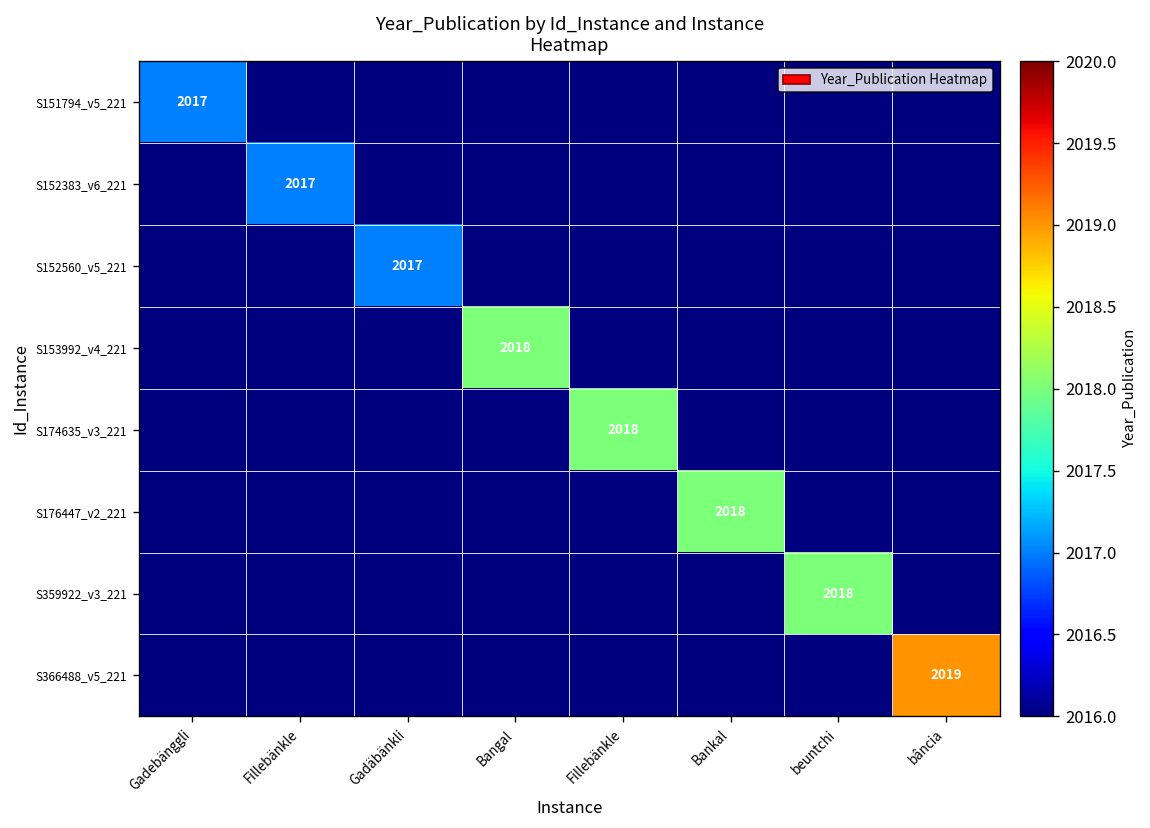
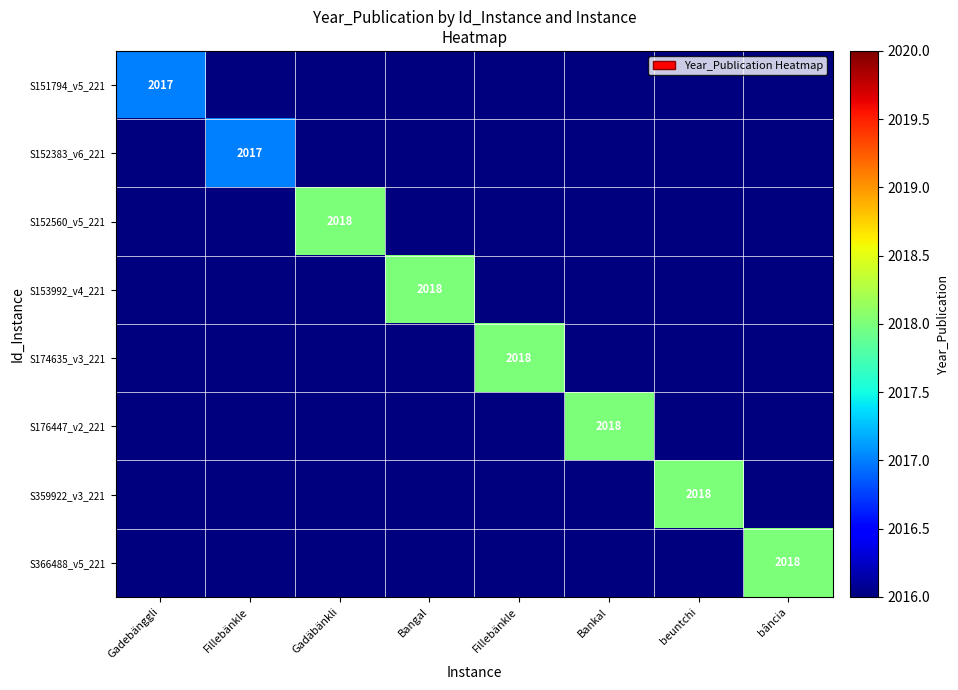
  {
    "S151794_v5_221": {
      "Gadebänggli": 2017
    },
    "S152560_v5_221": {
-     "Gadäbänkli": 2017
+     "Gadäbänkli": 2018
    },
    "S153992_v4_221": {
      "Bangal": 2018
    },
    "S176447_v2_221": {
      "Bankal": 2018
    },
    "S359922_v3_221": {
      "beuntchi": 2018
    },
    "S366488_v5_221": {
-     "bância": 2019
+     "bância": 2018
    }
  }
